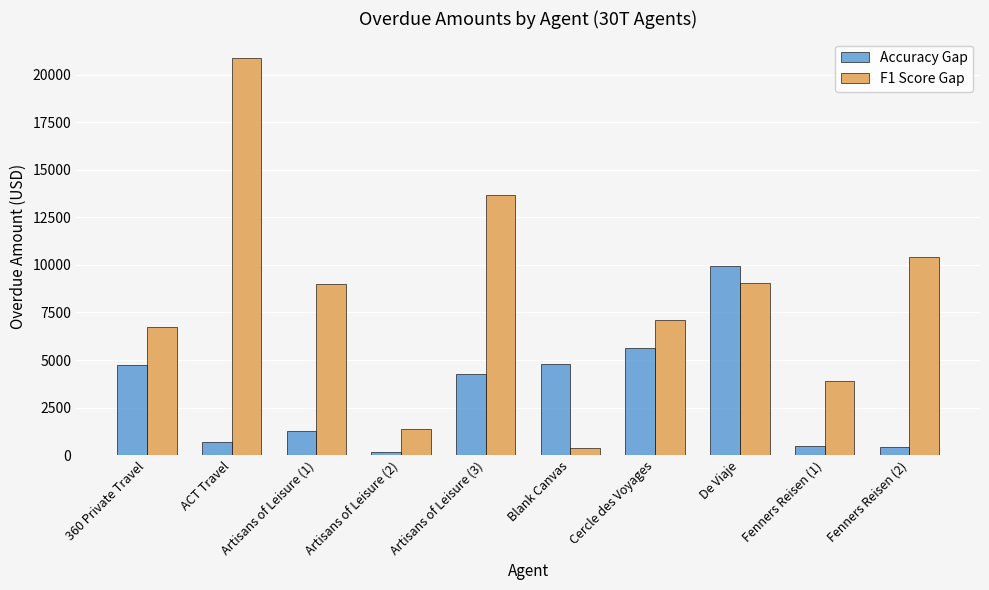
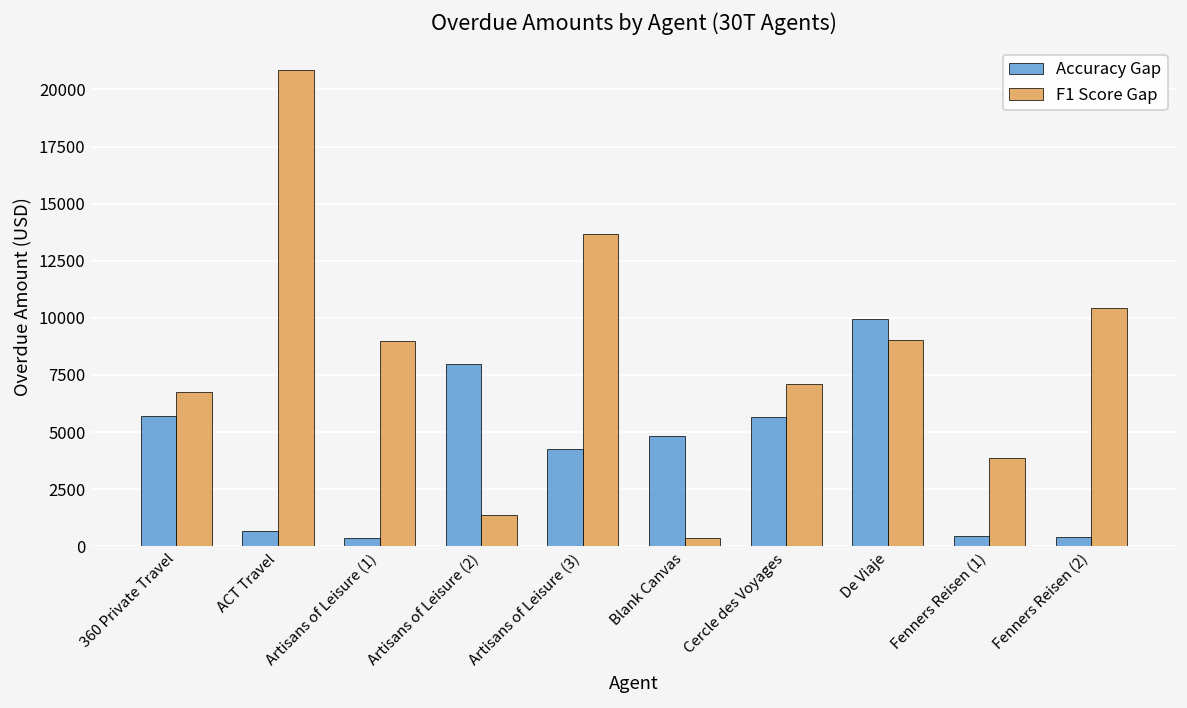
  {
    "Accuracy Gap": {
-     "360 Private Travel": 4700,
+     "360 Private Travel": 5700,
      "ACT Travel": 700,
-     "Artisans of Leisure (1)": 1300,
-     "Artisans of Leisure (2)": 200,
+     "Artisans of Leisure (1)": 300,
+     "Artisans of Leisure (2)": 8000,
      "Artisans of Leisure (3)": 4200,
      "Blank Canvas": 4800,
      "Cercle des Voyages": 5700,
      "De Viaje": 10000,
      "Fenners Reisen (1)": 500,
      "Fenners Reisen (2)": 400
    },
    "F1 Score Gap": {
      "360 Private Travel": 6800,
      "ACT Travel": 20800,
      "Artisans of Leisure (1)": 9000,
      "Artisans of Leisure (2)": 1400,
      "Artisans of Leisure (3)": 13700,
      "Blank Canvas": 400,
      "Cercle des Voyages": 7100,
      "De Viaje": 9000,
      "Fenners Reisen (1)": 3900,
      "Fenners Reisen (2)": 10400
    }
  }
